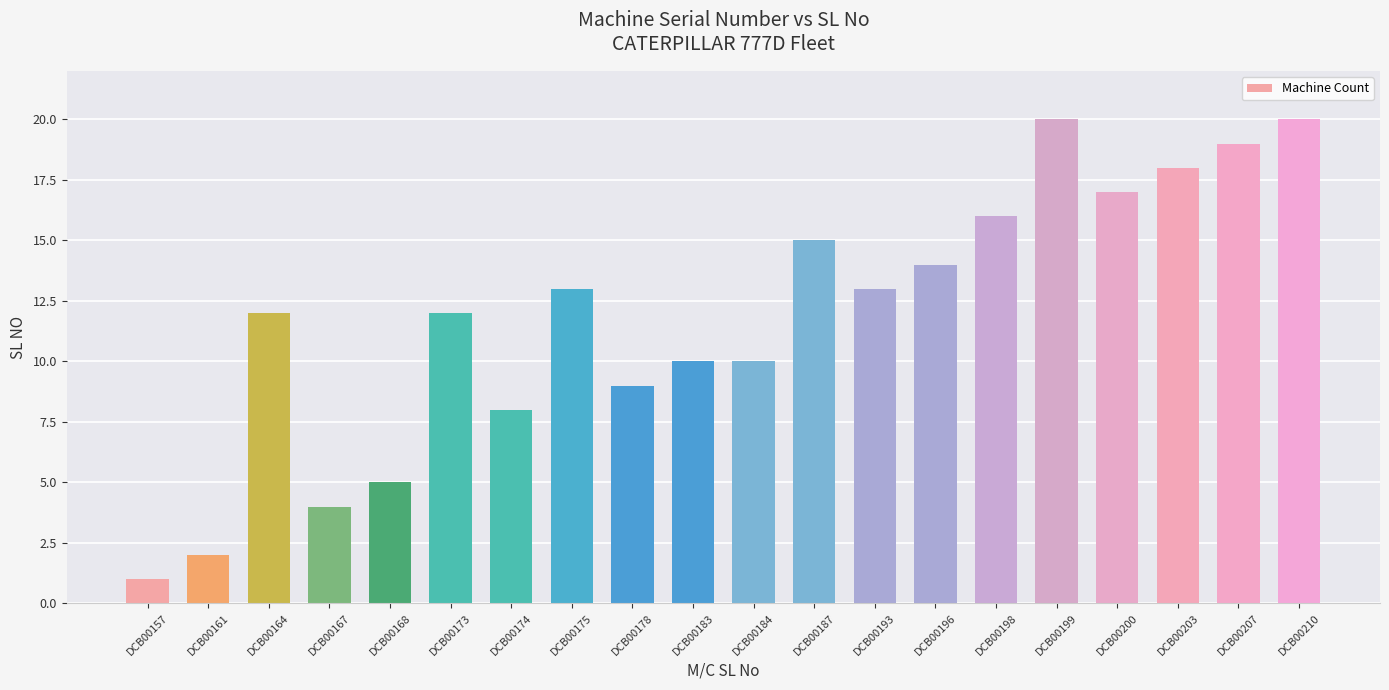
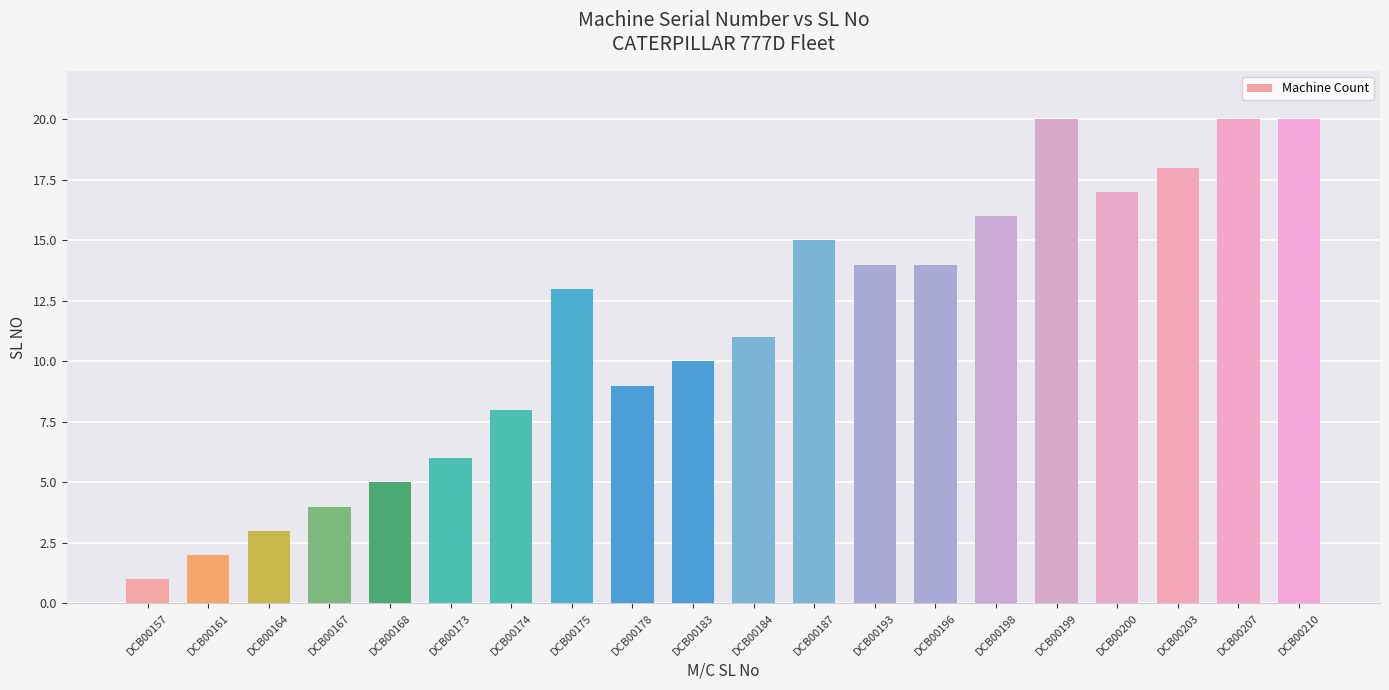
  {
    "DCB00157": 1,
    "DCB00161": 2,
-   "DCB00164": 12,
+   "DCB00164": 3,
    "DCB00167": 4,
    "DCB00168": 5,
-   "DCB00173": 12,
+   "DCB00173": 6,
    "DCB00174": 8,
    "DCB00175": 13,
    "DCB00178": 9,
    "DCB00183": 10,
-   "DCB00184": 10,
+   "DCB00184": 11,
    "DCB00187": 15,
-   "DCB00193": 13,
+   "DCB00193": 14,
    "DCB00196": 14,
    "DCB00198": 16,
    "DCB00199": 20,
    "DCB00200": 17,
    "DCB00203": 18,
-   "DCB00207": 19,
+   "DCB00207": 20,
    "DCB00210": 20
  }
